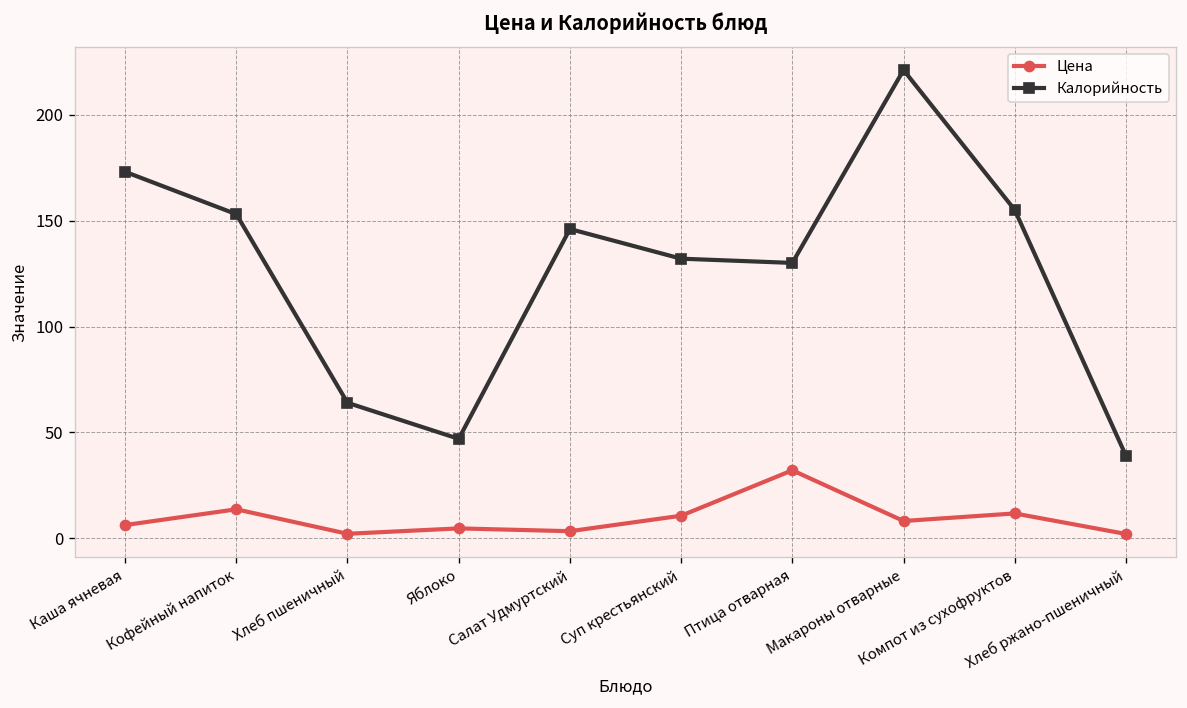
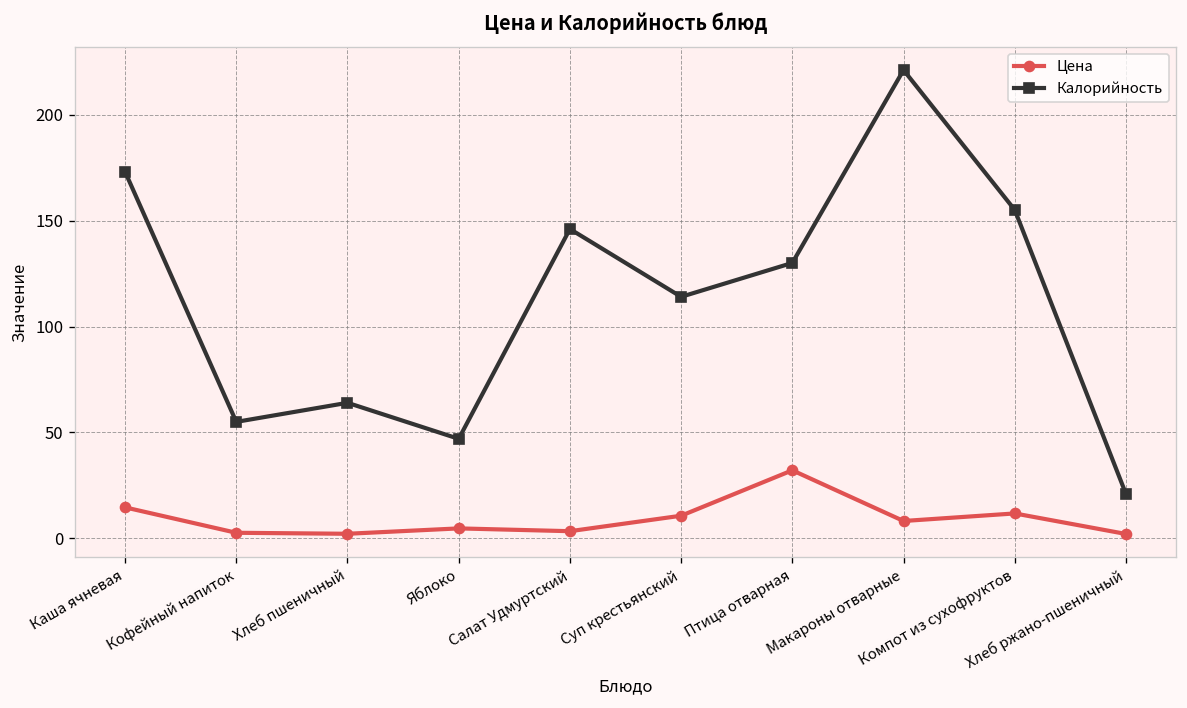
  {
    "Цена": {
-     "Каша ячневая": 6,
-     "Кофейный напиток": 14,
+     "Каша ячневая": 15,
+     "Кофейный напиток": 3,
      "Хлеб пшеничный": 2,
      "Яблоко": 5,
      "Салат Удмуртский": 3,
      "Суп крестьянский": 11,
      "Птица отварная": 32,
      "Макароны отварные": 8,
      "Компот из сухофруктов": 12,
      "Хлеб ржано-пшеничный": 2
    },
    "Калорийность": {
      "Каша ячневая": 173,
-     "Кофейный напиток": 153,
+     "Кофейный напиток": 55,
      "Хлеб пшеничный": 64,
      "Яблоко": 47,
      "Салат Удмуртский": 146,
-     "Суп крестьянский": 132,
+     "Суп крестьянский": 114,
      "Птица отварная": 130,
      "Макароны отварные": 221,
      "Компот из сухофруктов": 155,
-     "Хлеб ржано-пшеничный": 39
+     "Хлеб ржано-пшеничный": 21
    }
  }
